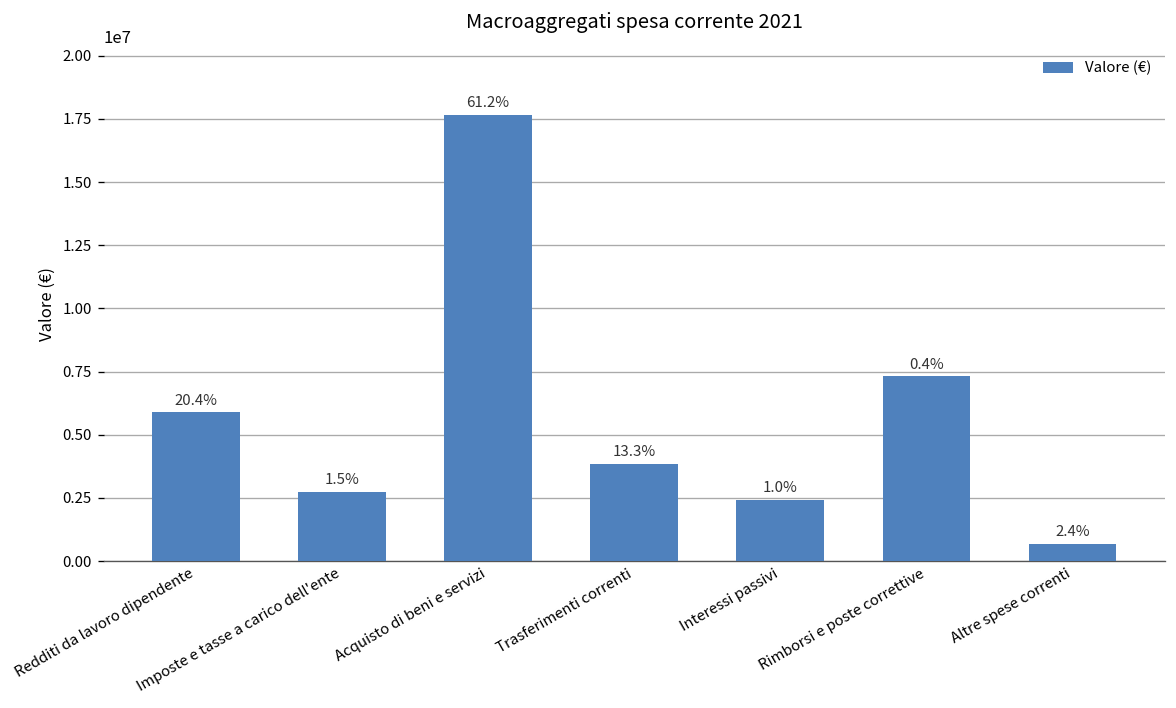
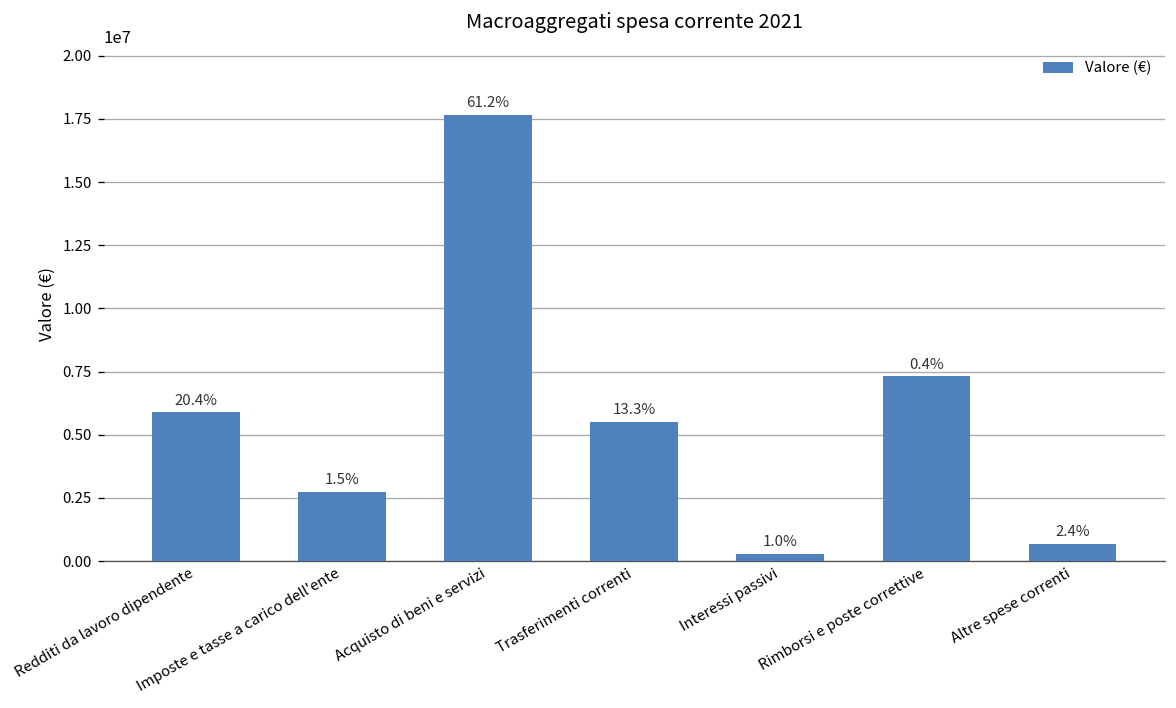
  {
-   "Trasferimenti correnti": 3800000,
-   "Interessi passivi": 2400000
+   "Trasferimenti correnti": 5500000,
+   "Interessi passivi": 300000
  }
